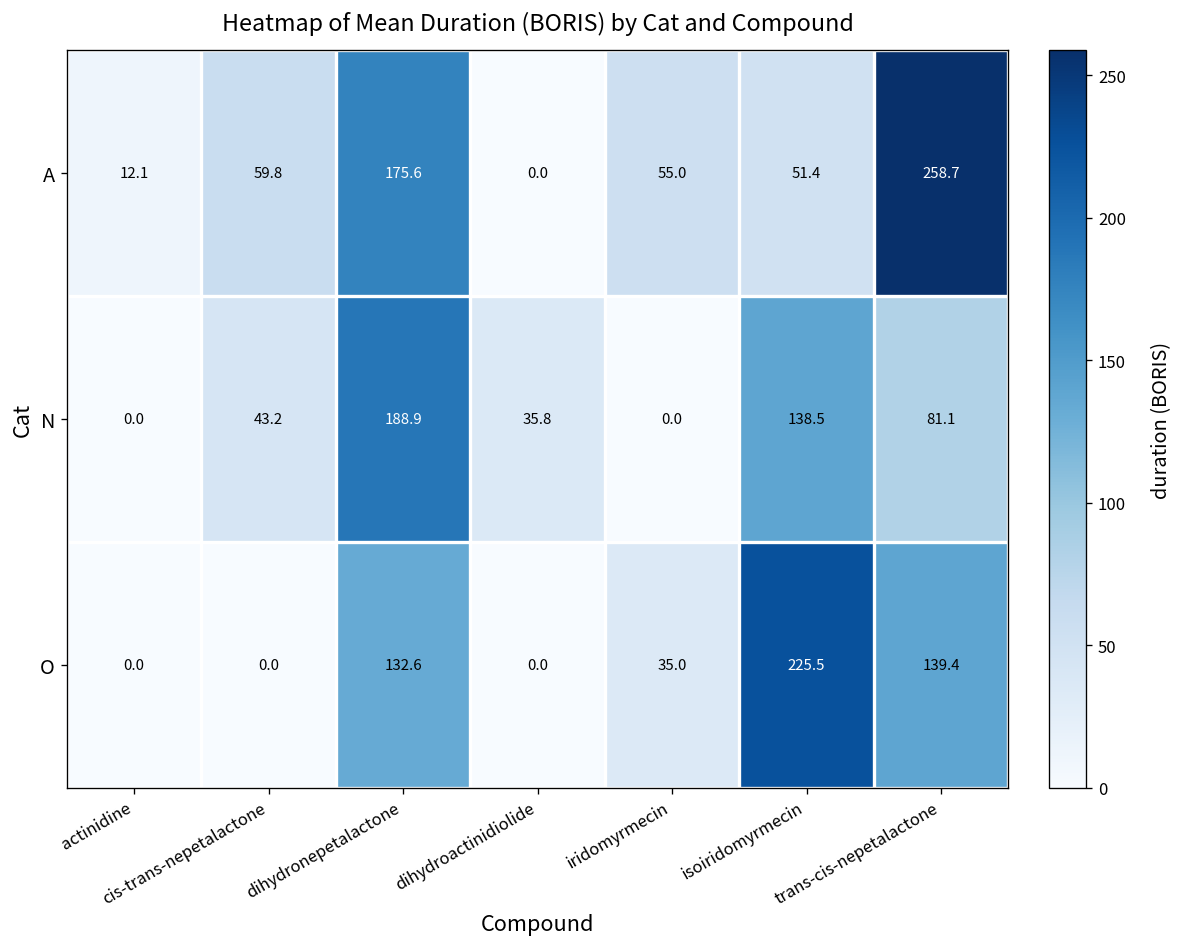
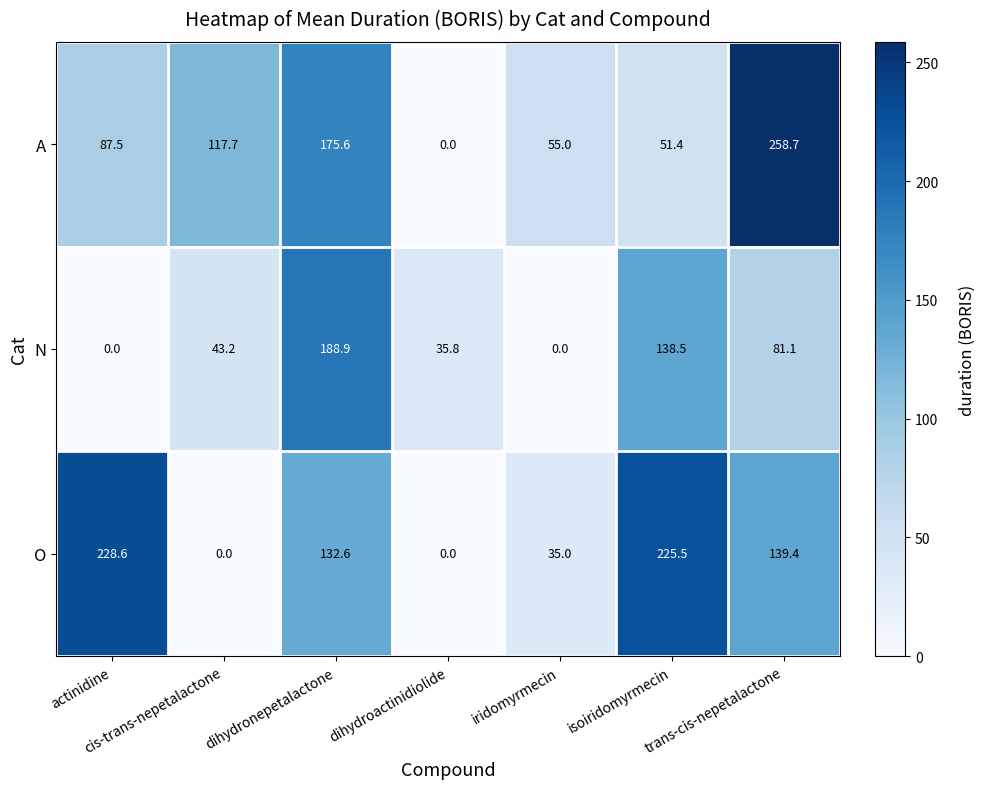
  {
    "A": {
-     "actinidine": 12.1,
-     "cis-trans-nepetalactone": 59.8,
+     "actinidine": 87.5,
+     "cis-trans-nepetalactone": 117.7,
      "dihydronepetalactone": 175.6,
      "dihydroactinidiolide": 0.0,
      "iridomyrmecin": 55.0,
      "isoiridomyrmecin": 51.4,
      "trans-cis-nepetalactone": 258.7
    },
    "N": {
      "actinidine": 0.0,
      "cis-trans-nepetalactone": 43.2,
      "dihydronepetalactone": 188.9,
      "dihydroactinidiolide": 35.8,
      "iridomyrmecin": 0.0,
      "isoiridomyrmecin": 138.5,
      "trans-cis-nepetalactone": 81.1
    },
    "O": {
-     "actinidine": 0.0,
+     "actinidine": 228.6,
      "cis-trans-nepetalactone": 0.0,
      "dihydronepetalactone": 132.6,
      "dihydroactinidiolide": 0.0,
      "iridomyrmecin": 35.0,
      "isoiridomyrmecin": 225.5,
      "trans-cis-nepetalactone": 139.4
    }
  }
